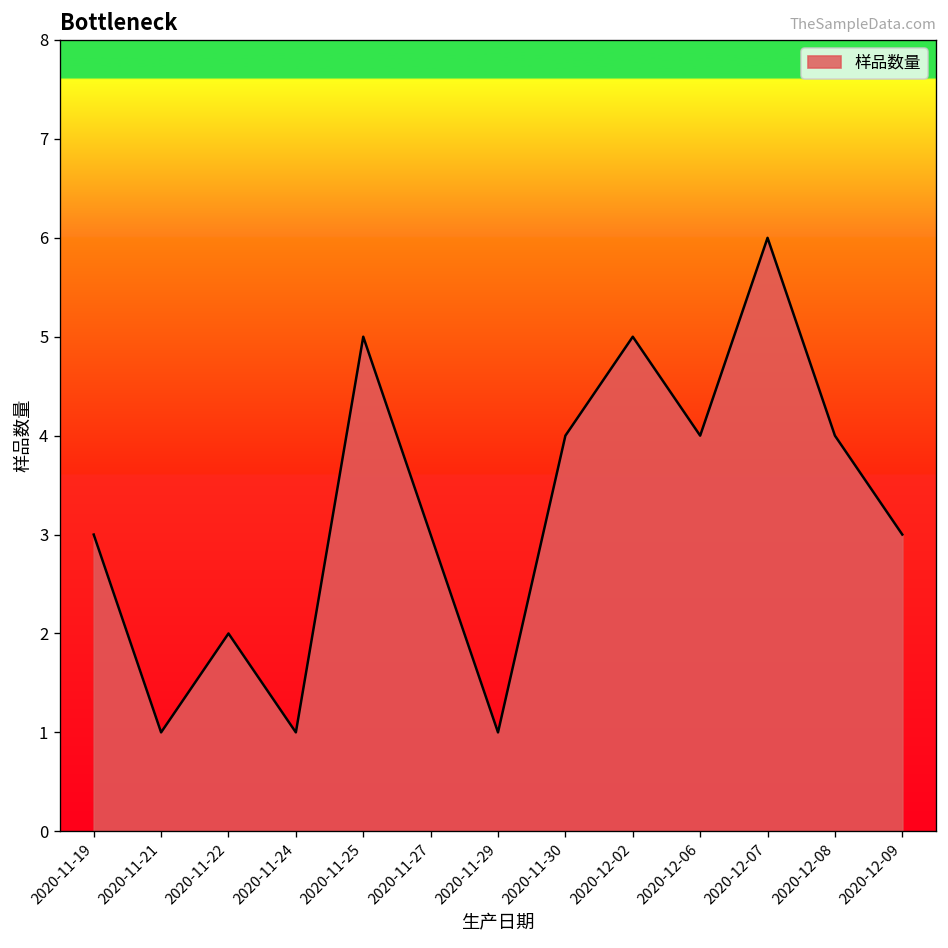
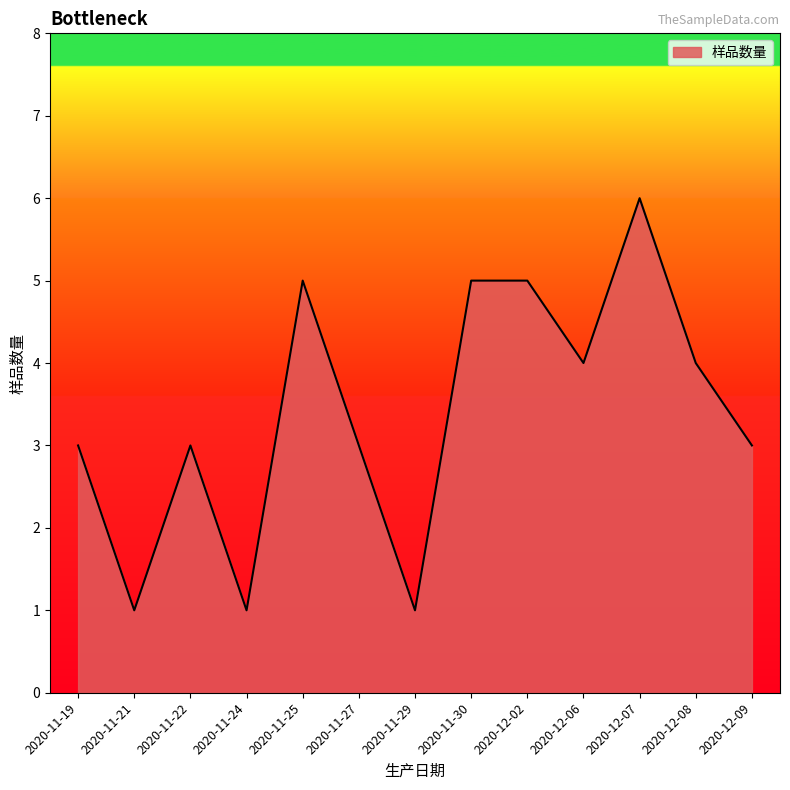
  {
    "2020-11-19": 3,
    "2020-11-21": 1,
-   "2020-11-22": 2,
+   "2020-11-22": 3,
    "2020-11-24": 1,
    "2020-11-25": 5,
    "2020-11-27": 3,
    "2020-11-29": 1,
-   "2020-11-30": 4,
+   "2020-11-30": 5,
    "2020-12-02": 5,
    "2020-12-06": 4,
    "2020-12-07": 6,
    "2020-12-08": 4,
    "2020-12-09": 3
  }
